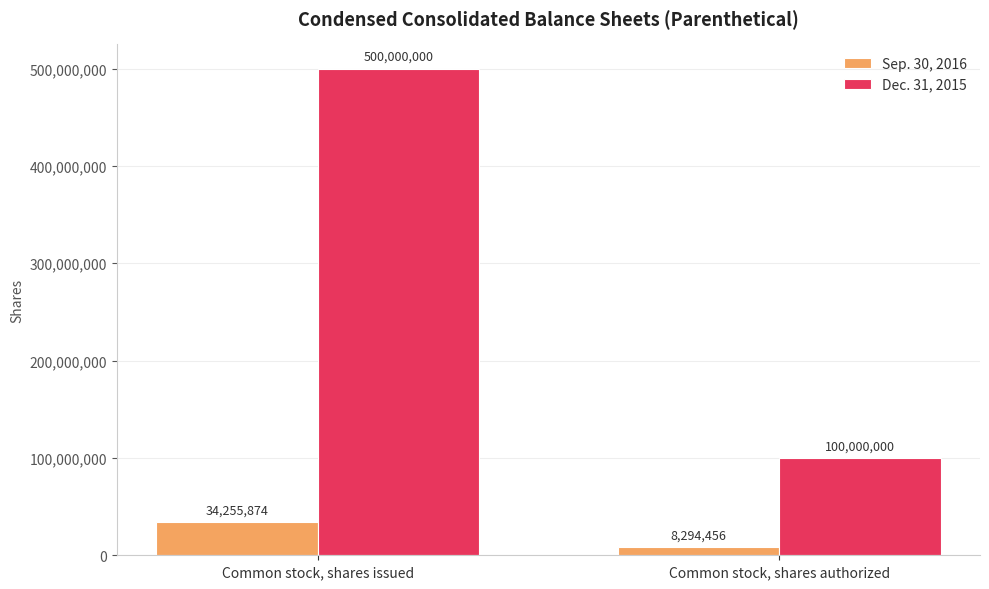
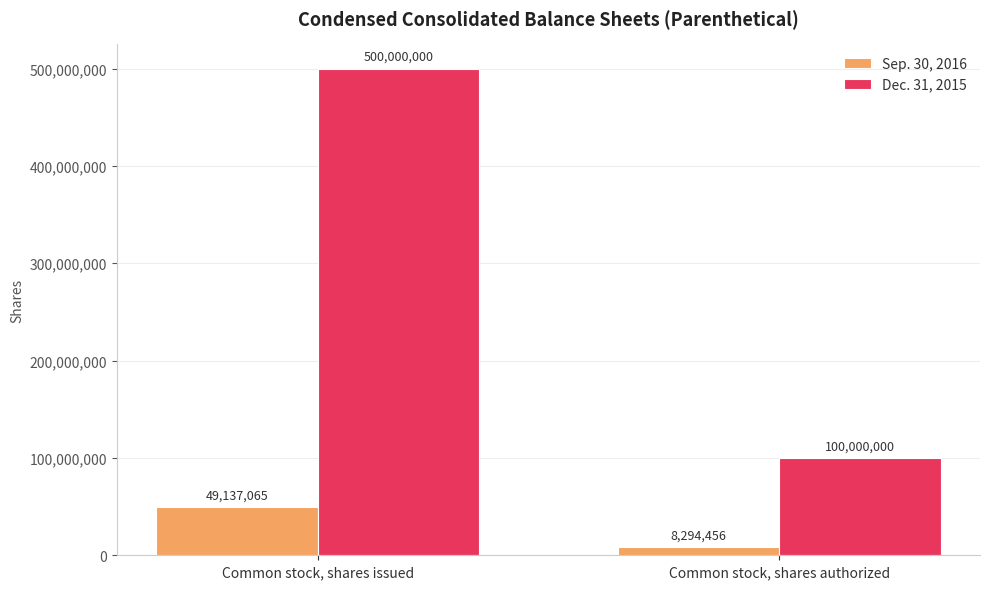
  {
    "Sep. 30, 2016": {
-     "Common stock, shares issued": "34,255,874",
+     "Common stock, shares issued": "49,137,065",
      "Common stock, shares authorized": "8,294,456"
    },
    "Dec. 31, 2015": {
      "Common stock, shares issued": "500,000,000",
      "Common stock, shares authorized": "100,000,000"
    }
  }
